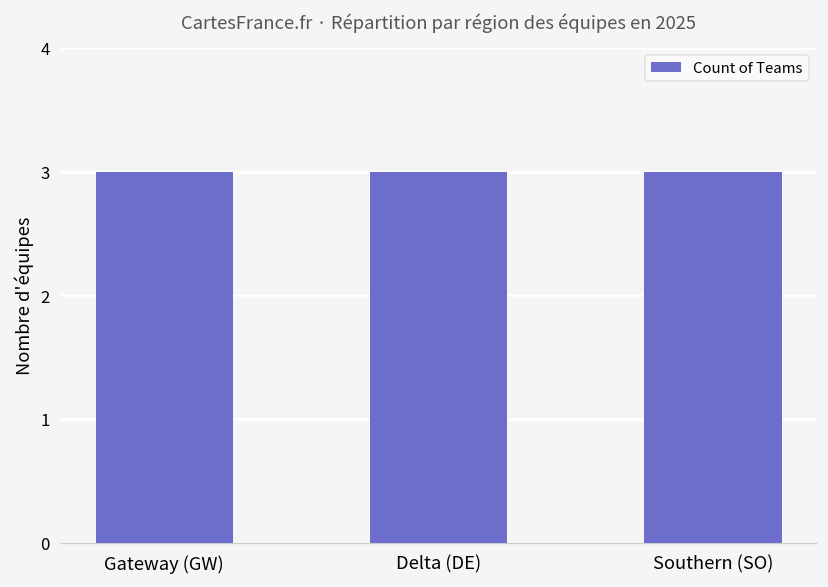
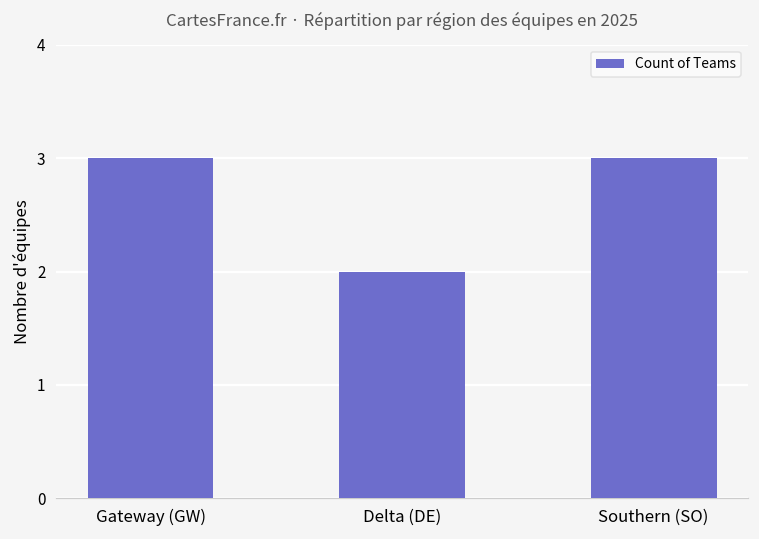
  {
    "Gateway (GW)": 3,
-   "Delta (DE)": 3,
+   "Delta (DE)": 2,
    "Southern (SO)": 3
  }
